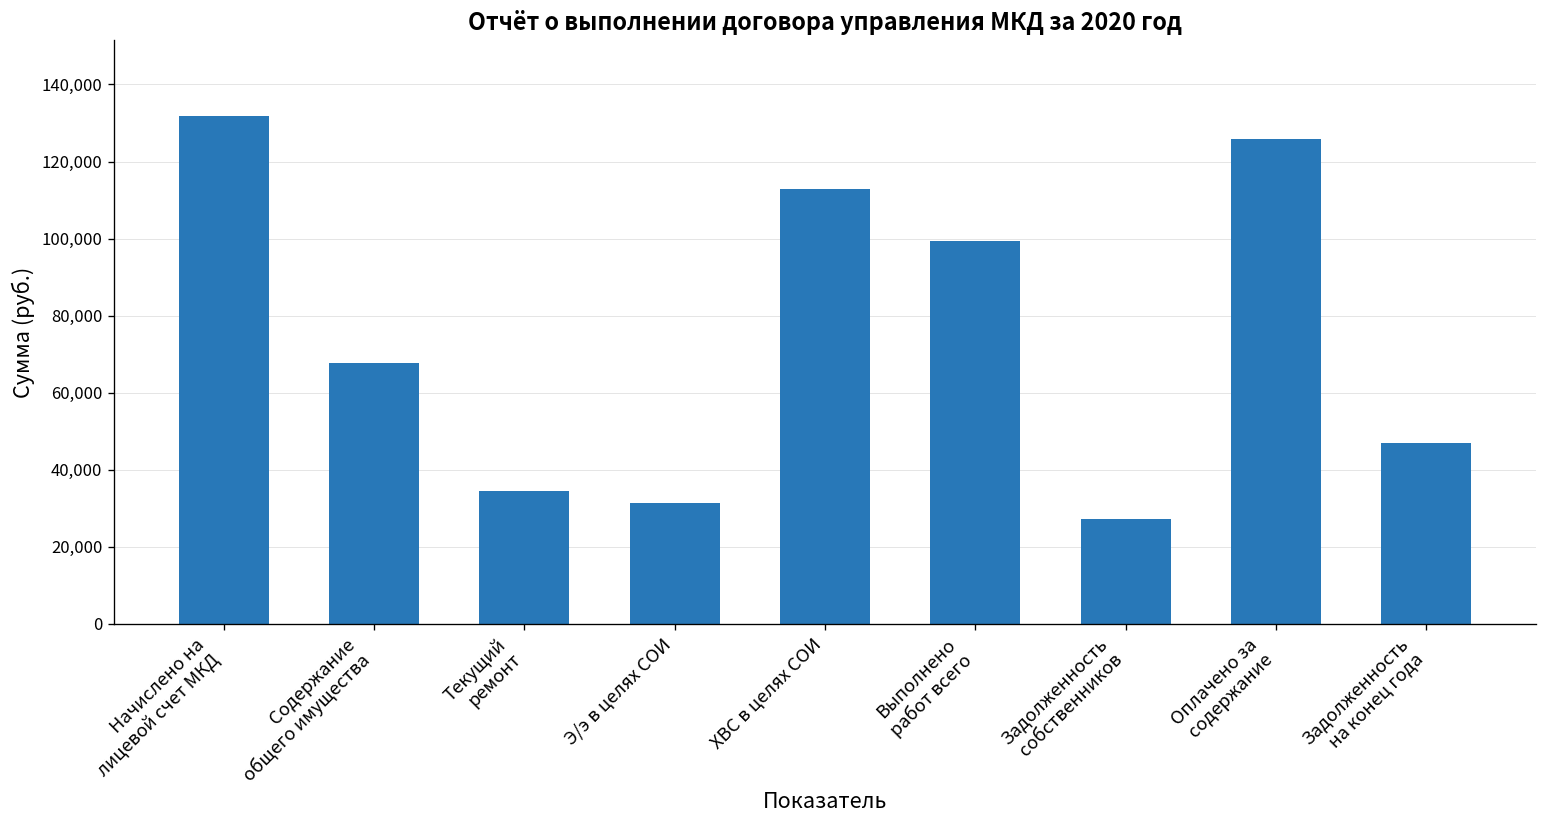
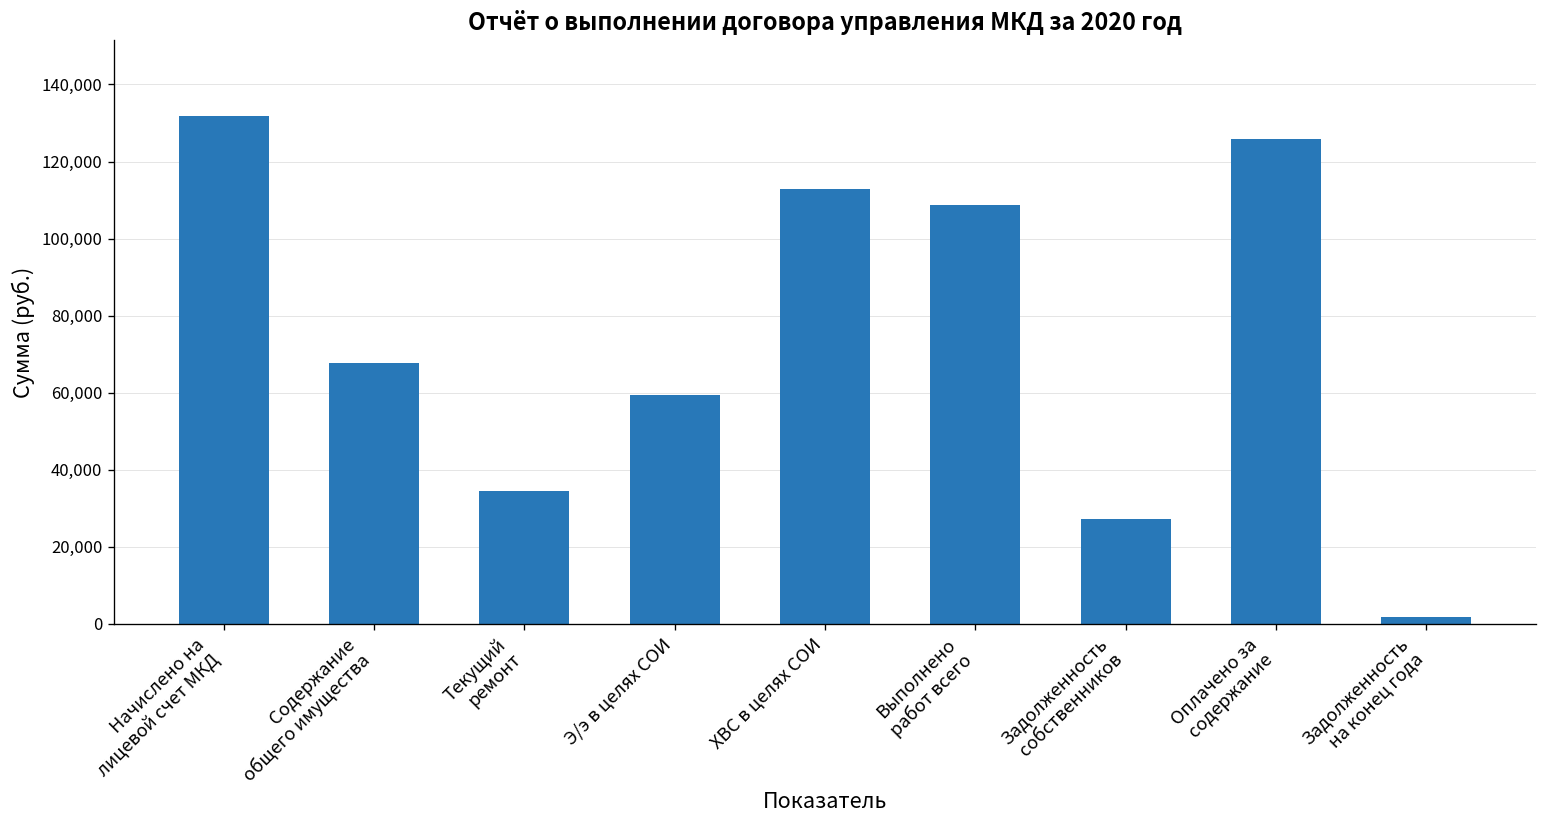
  {
    "Начислено на лицевой счет МКД": "132,000",
    "Содержание общего имущества": "68,000",
    "Текущий ремонт": "34,000",
-   "Э/э в целях СОИ": "31,000",
+   "Э/э в целях СОИ": "59,000",
    "ХВС в целях СОИ": "113,000",
-   "Выполнено работ всего": "99,000",
+   "Выполнено работ всего": "109,000",
    "Задолженность собственников": "27,000",
    "Оплачено за содержание": "126,000",
-   "Задолженность на конец года": "47,000"
+   "Задолженность на конец года": "2,000"
  }
